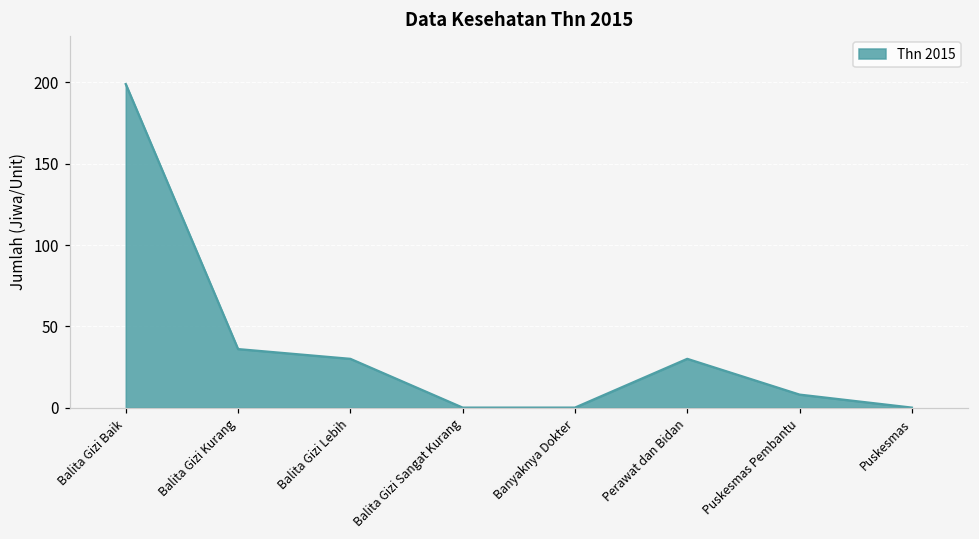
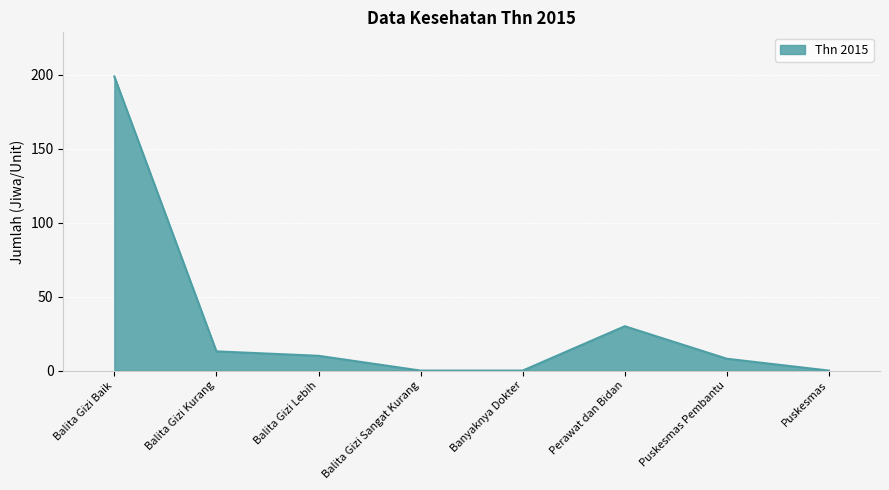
  {
    "Balita Gizi Baik": 199,
-   "Balita Gizi Kurang": 36,
-   "Balita Gizi Lebih": 30,
+   "Balita Gizi Kurang": 13,
+   "Balita Gizi Lebih": 10,
    "Balita Gizi Sangat Kurang": 0,
    "Banyaknya Dokter": 0,
    "Perawat dan Bidan": 30,
    "Puskesmas Pembantu": 8,
    "Puskesmas": 0
  }
